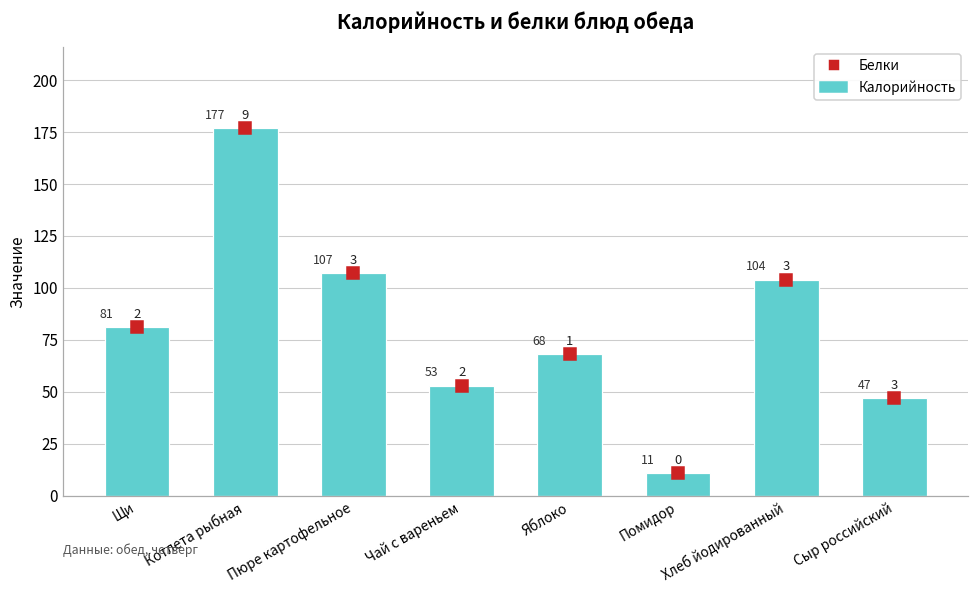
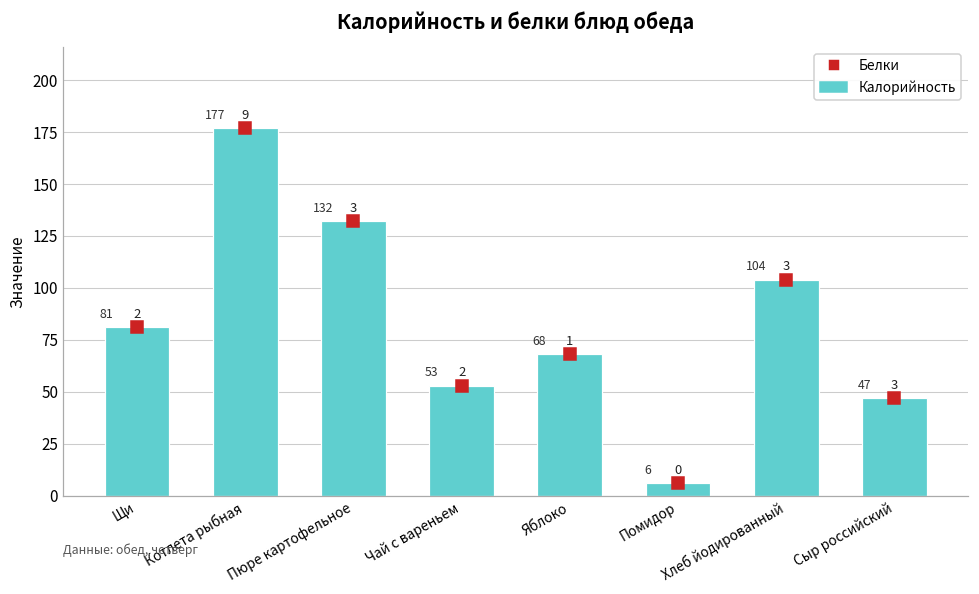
  {
    "Калорийность": {
      "Щи": 81,
      "Котлета рыбная": 177,
-     "Пюре картофельное": 107,
+     "Пюре картофельное": 132,
      "Чай с вареньем": 53,
      "Яблоко": 68,
-     "Помидор": 11,
+     "Помидор": 6,
      "Хлеб йодированный": 104,
      "Сыр российский": 47
    }
  }
